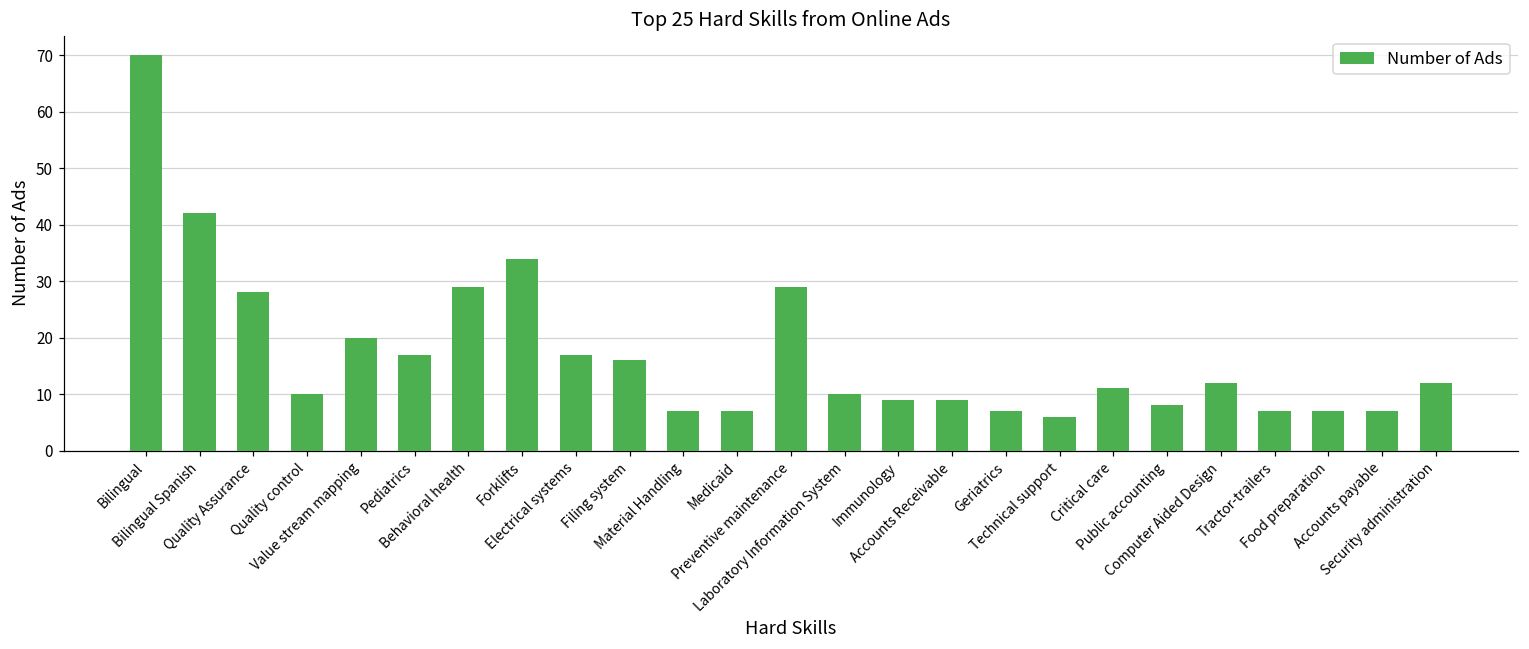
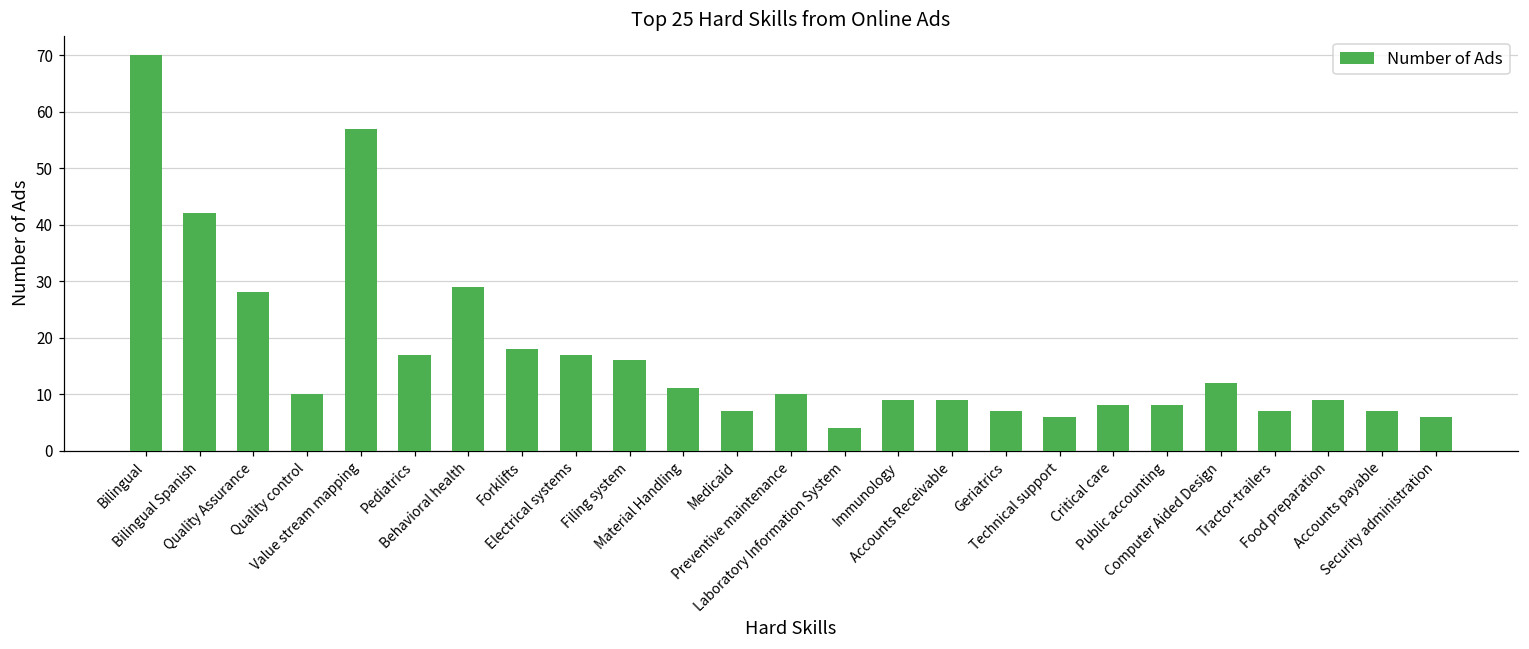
  {
    "Bilingual": 70,
    "Bilingual Spanish": 42,
    "Quality Assurance": 28,
    "Quality control": 10,
-   "Value stream mapping": 20,
+   "Value stream mapping": 57,
    "Pediatrics": 17,
    "Behavioral health": 29,
-   "Forklifts": 34,
+   "Forklifts": 18,
    "Electrical systems": 17,
    "Filing system": 16,
-   "Material Handling": 7,
+   "Material Handling": 11,
    "Medicaid": 7,
-   "Preventive maintenance": 29,
-   "Laboratory Information System": 10,
+   "Preventive maintenance": 10,
+   "Laboratory Information System": 4,
    "Immunology": 9,
    "Accounts Receivable": 9,
    "Geriatrics": 7,
    "Technical support": 6,
-   "Critical care": 11,
+   "Critical care": 8,
    "Public accounting": 8,
    "Computer Aided Design": 12,
    "Tractor-trailers": 7,
-   "Food preparation": 7,
+   "Food preparation": 9,
    "Accounts payable": 7,
-   "Security administration": 12
+   "Security administration": 6
  }
